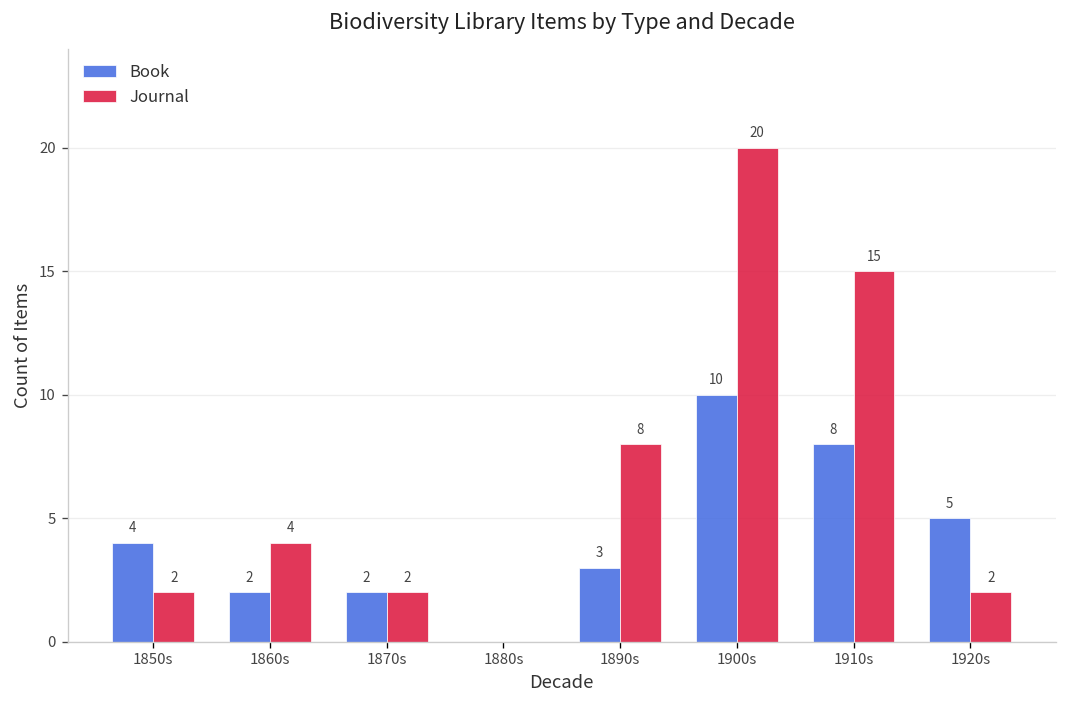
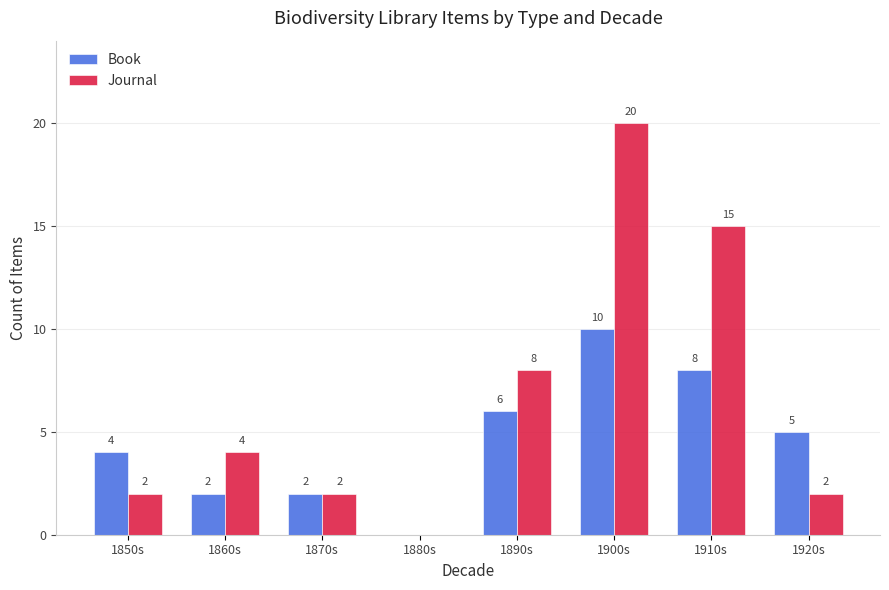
  {
    "Book": {
      "1850s": 4,
      "1860s": 2,
      "1870s": 2,
-     "1890s": 3,
+     "1890s": 6,
      "1900s": 10,
      "1910s": 8,
      "1920s": 5
    },
    "Journal": {
      "1850s": 2,
      "1860s": 4,
      "1870s": 2,
      "1890s": 8,
      "1900s": 20,
      "1910s": 15,
      "1920s": 2
    }
  }
